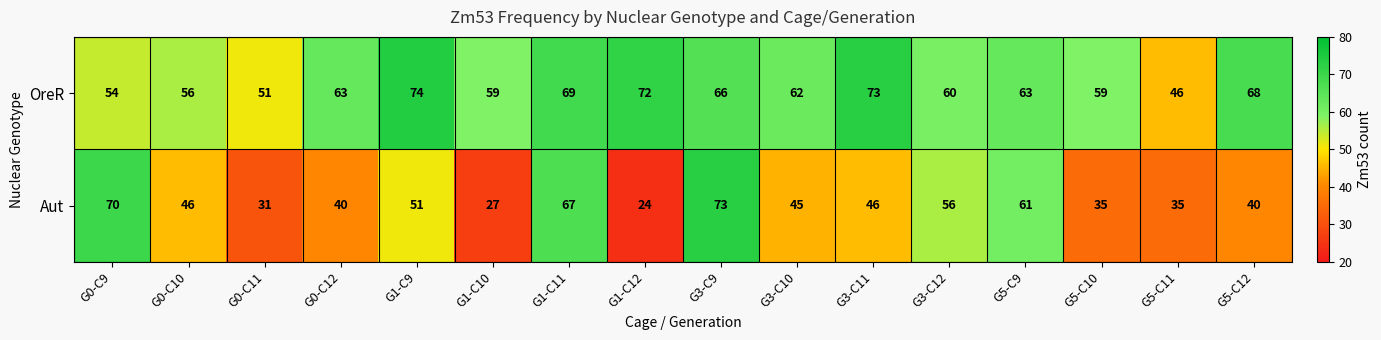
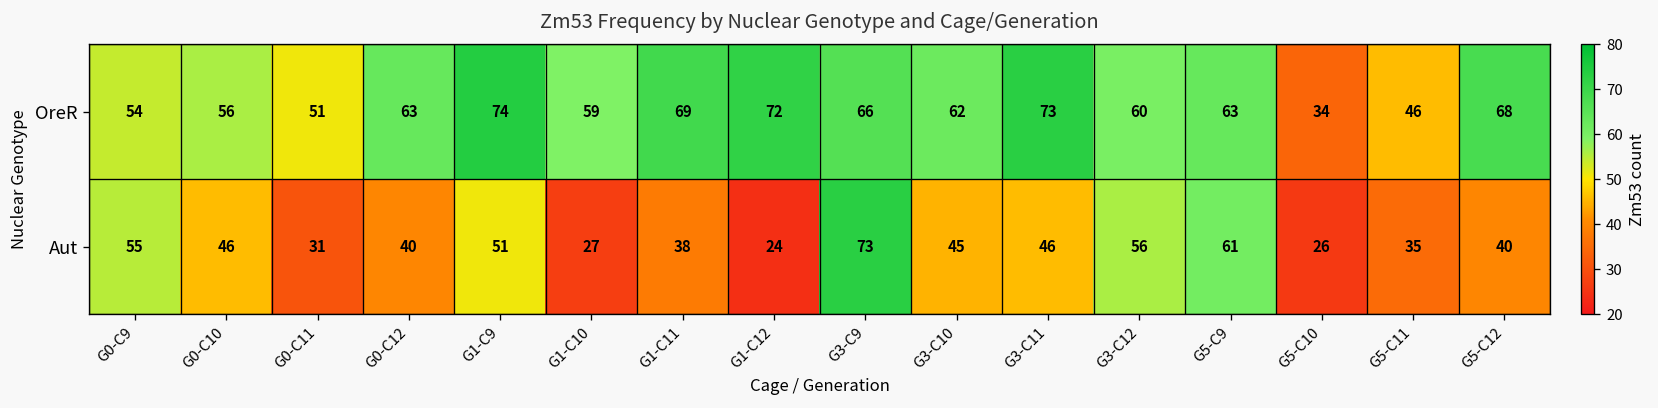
  {
    "OreR": {
      "G0-C9": 54,
      "G0-C10": 56,
      "G0-C11": 51,
      "G0-C12": 63,
      "G1-C9": 74,
      "G1-C10": 59,
      "G1-C11": 69,
      "G1-C12": 72,
      "G3-C9": 66,
      "G3-C10": 62,
      "G3-C11": 73,
      "G3-C12": 60,
      "G5-C9": 63,
-     "G5-C10": 59,
+     "G5-C10": 34,
      "G5-C11": 46,
      "G5-C12": 68
    },
    "Aut": {
-     "G0-C9": 70,
+     "G0-C9": 55,
      "G0-C10": 46,
      "G0-C11": 31,
      "G0-C12": 40,
      "G1-C9": 51,
      "G1-C10": 27,
-     "G1-C11": 67,
+     "G1-C11": 38,
      "G1-C12": 24,
      "G3-C9": 73,
      "G3-C10": 45,
      "G3-C11": 46,
      "G3-C12": 56,
      "G5-C9": 61,
-     "G5-C10": 35,
+     "G5-C10": 26,
      "G5-C11": 35,
      "G5-C12": 40
    }
  }
